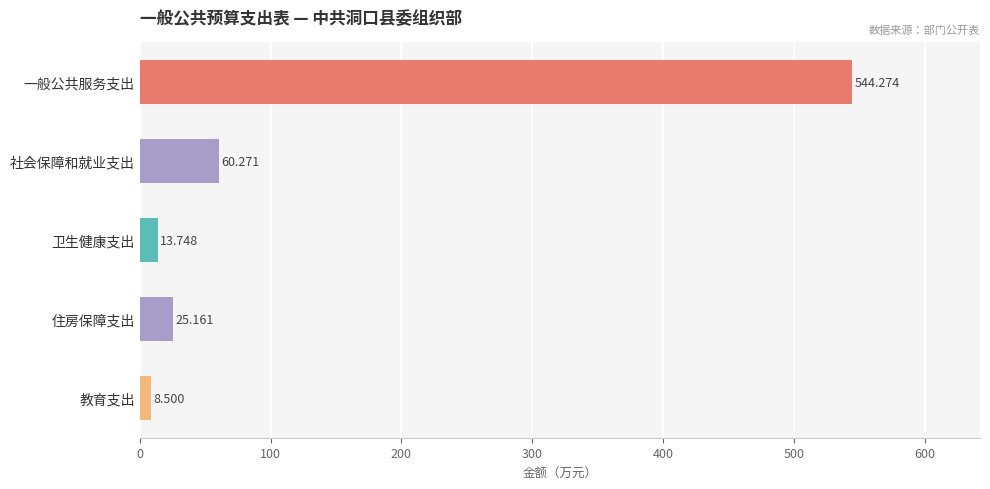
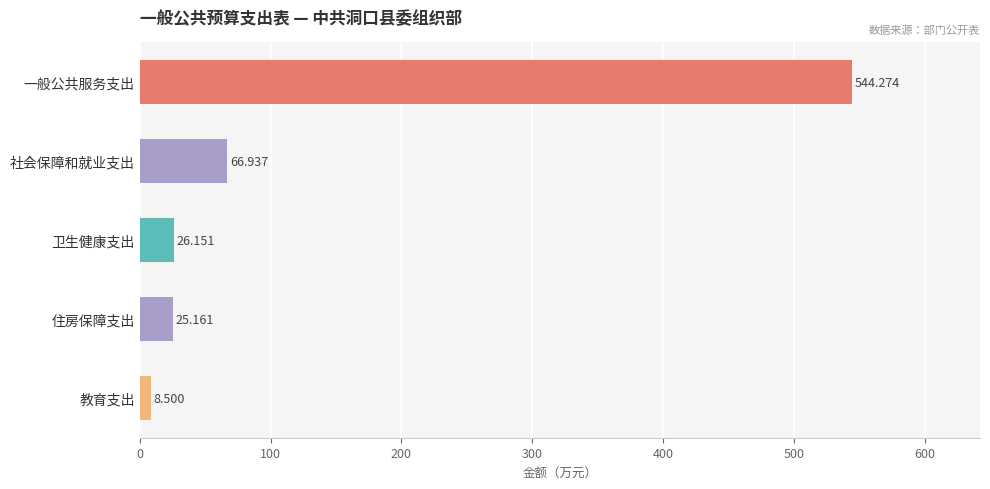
  {
    "一般公共服务支出": 544.274,
-   "社会保障和就业支出": 60.271,
-   "卫生健康支出": 13.748,
+   "社会保障和就业支出": 66.937,
+   "卫生健康支出": 26.151,
    "住房保障支出": 25.161,
    "教育支出": 8.500
  }
